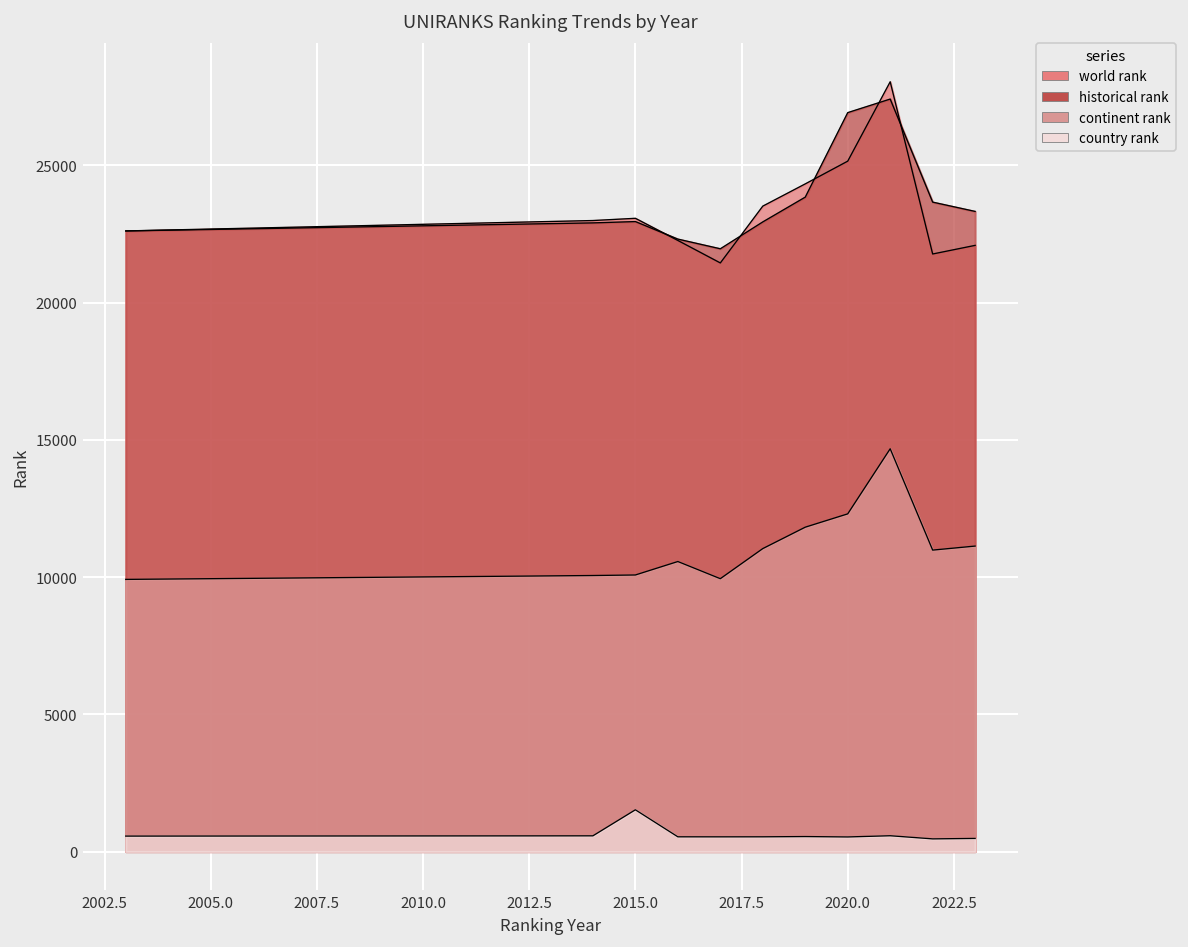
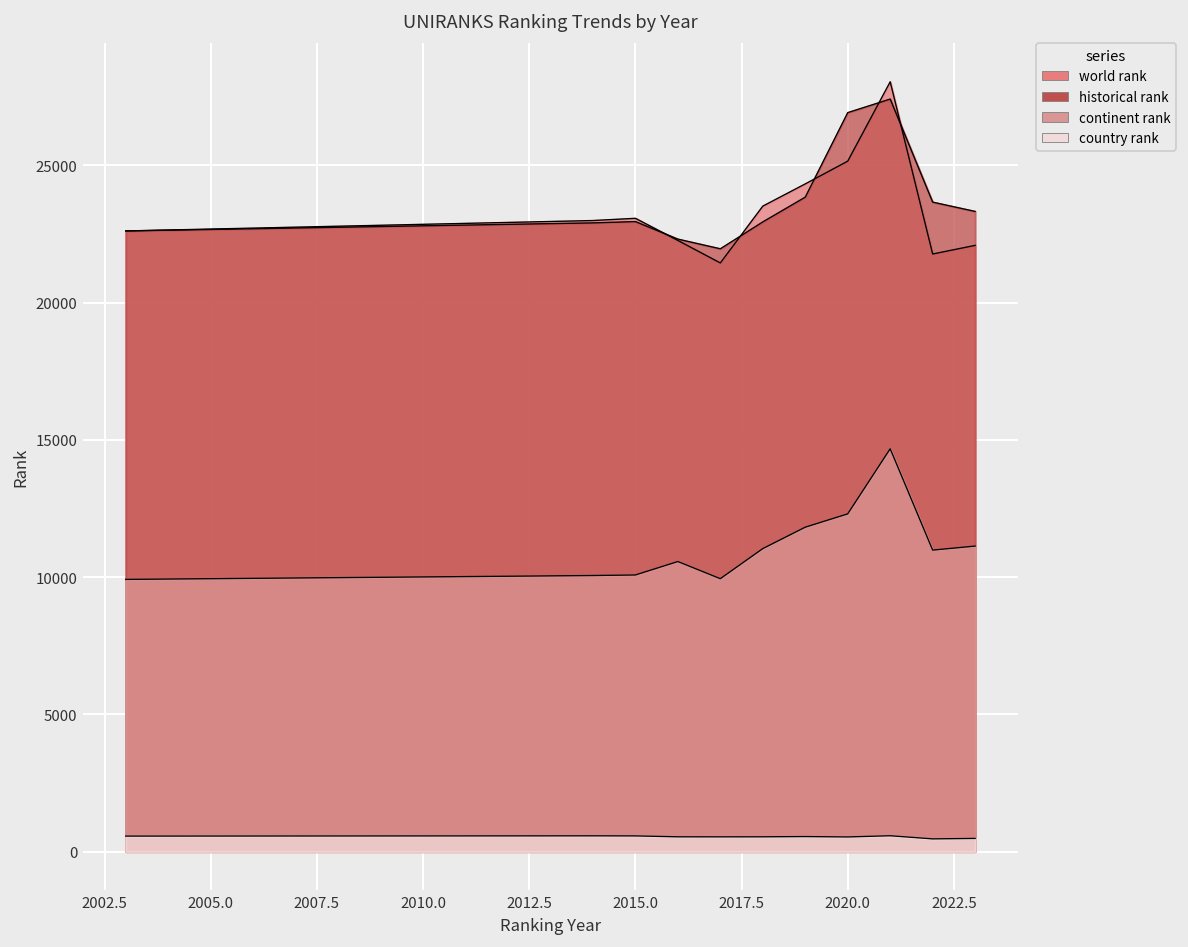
  {
    "historical rank": {
      "2015.0": 23000,
      "2020.0": 26900
    },
    "country rank": {
-     "2015.0": 1500,
+     "2015.0": 600,
      "2020.0": 500
    }
  }
